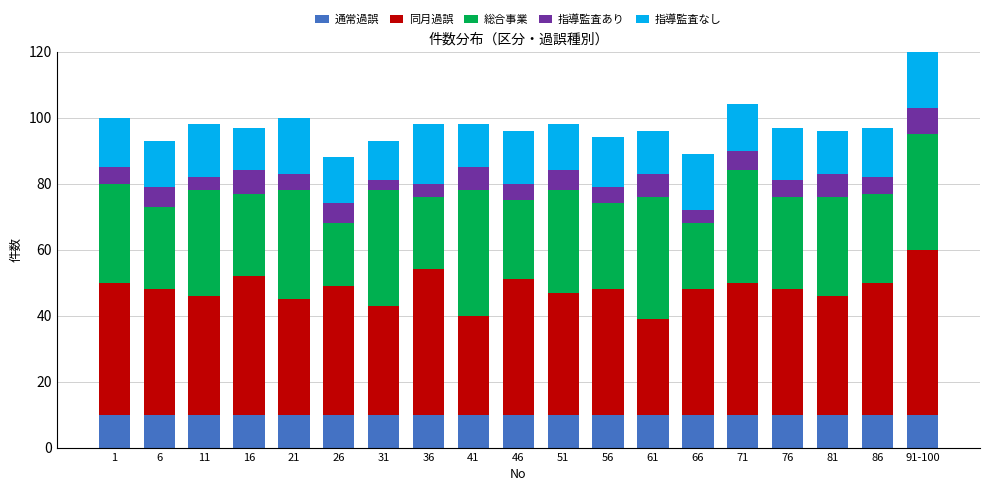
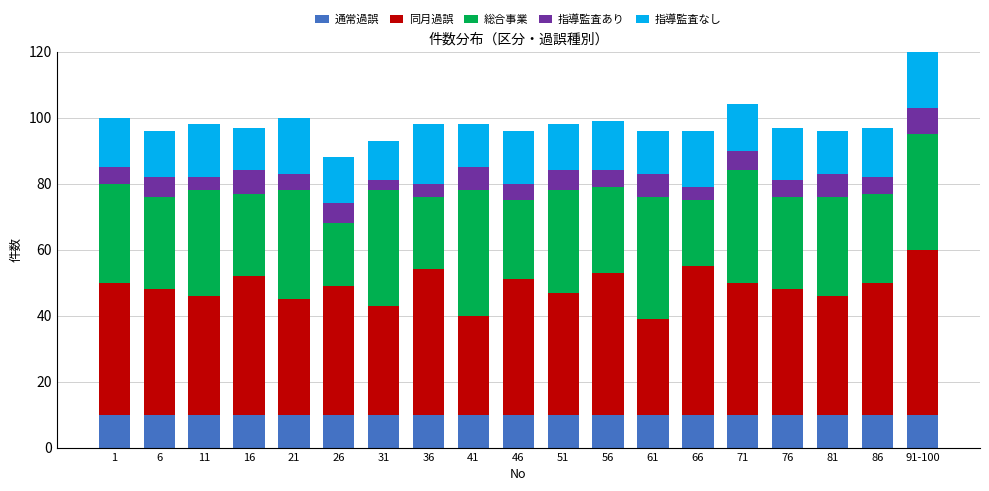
  {
    "通常過誤": {
      "1": 10,
      "6": 10,
      "11": 10,
      "16": 10,
      "21": 10,
      "26": 10,
      "31": 10,
      "36": 10,
      "41": 10,
      "46": 10,
      "51": 10,
      "56": 10,
      "61": 10,
      "66": 10,
      "71": 10,
      "76": 10,
      "81": 10,
      "86": 10,
      "91-100": 10
    },
    "同月過誤": {
      "1": 40,
      "6": 38,
      "11": 36,
      "16": 42,
      "21": 35,
      "26": 39,
      "31": 33,
      "36": 44,
      "41": 30,
      "46": 41,
      "51": 37,
-     "56": 38,
+     "56": 43,
      "61": 29,
-     "66": 38,
+     "66": 45,
      "71": 40,
      "76": 38,
      "81": 36,
      "86": 40,
      "91-100": 50
    },
    "総合事業": {
      "1": 30,
-     "6": 25,
+     "6": 28,
      "11": 32,
      "16": 25,
      "21": 33,
      "26": 19,
      "31": 35,
      "36": 22,
      "41": 38,
      "46": 24,
      "51": 31,
      "56": 26,
      "61": 37,
      "66": 20,
      "71": 34,
      "76": 28,
      "81": 30,
      "86": 27,
      "91-100": 35
    },
    "指導監査あり": {
      "1": 5,
      "6": 6,
      "11": 4,
      "16": 7,
      "21": 5,
      "26": 6,
      "31": 3,
      "36": 4,
      "41": 7,
      "46": 5,
      "51": 6,
      "56": 5,
      "61": 7,
      "66": 4,
      "71": 6,
      "76": 5,
      "81": 7,
      "86": 5,
      "91-100": 8
    },
    "指導監査なし": {
      "1": 15,
      "6": 14,
      "11": 16,
      "16": 13,
      "21": 17,
      "26": 14,
      "31": 12,
      "36": 18,
      "41": 13,
      "46": 16,
      "51": 14,
      "56": 15,
      "61": 13,
      "66": 17,
      "71": 14,
      "76": 16,
      "81": 13,
      "86": 15
    }
  }
